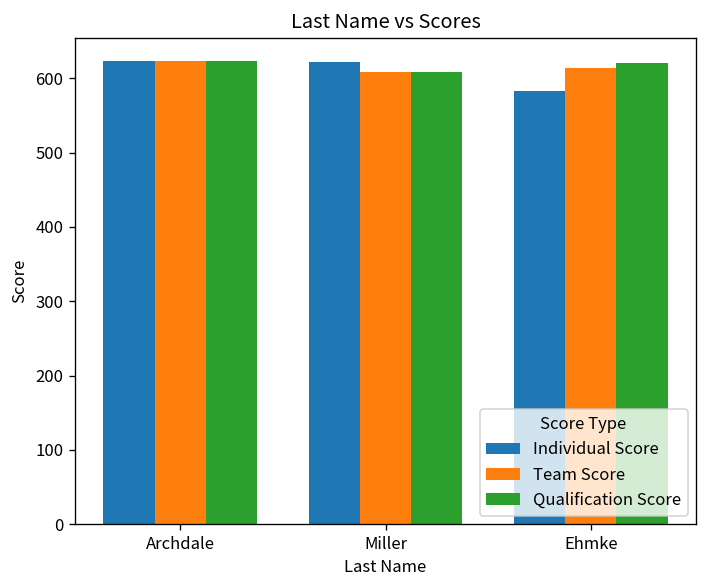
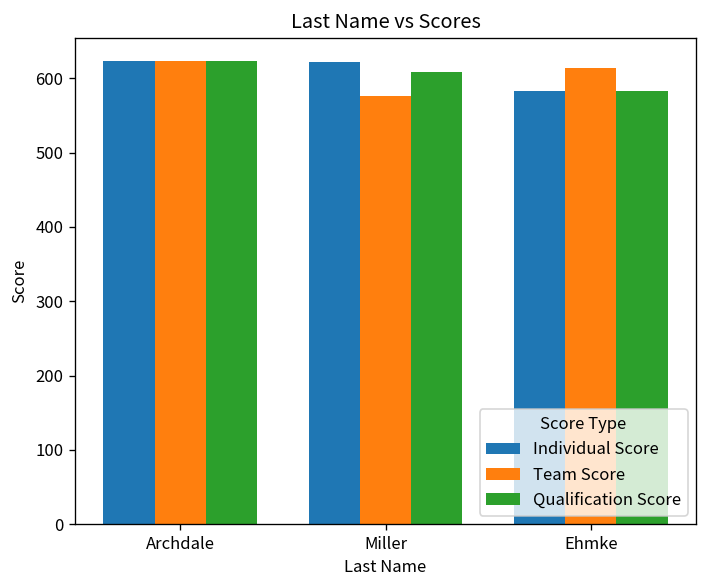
  {
    "Individual Score": {
      "Archdale": 620,
      "Miller": 620,
      "Ehmke": 580
    },
    "Team Score": {
      "Archdale": 620,
-     "Miller": 610,
+     "Miller": 580,
      "Ehmke": 610
    },
    "Qualification Score": {
      "Archdale": 620,
      "Miller": 610,
-     "Ehmke": 620
+     "Ehmke": 580
    }
  }
